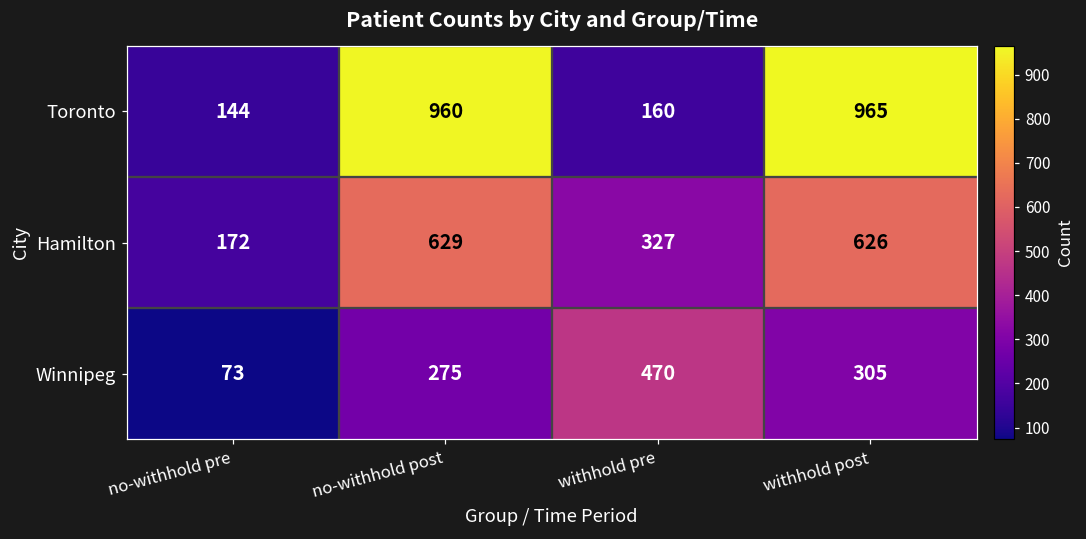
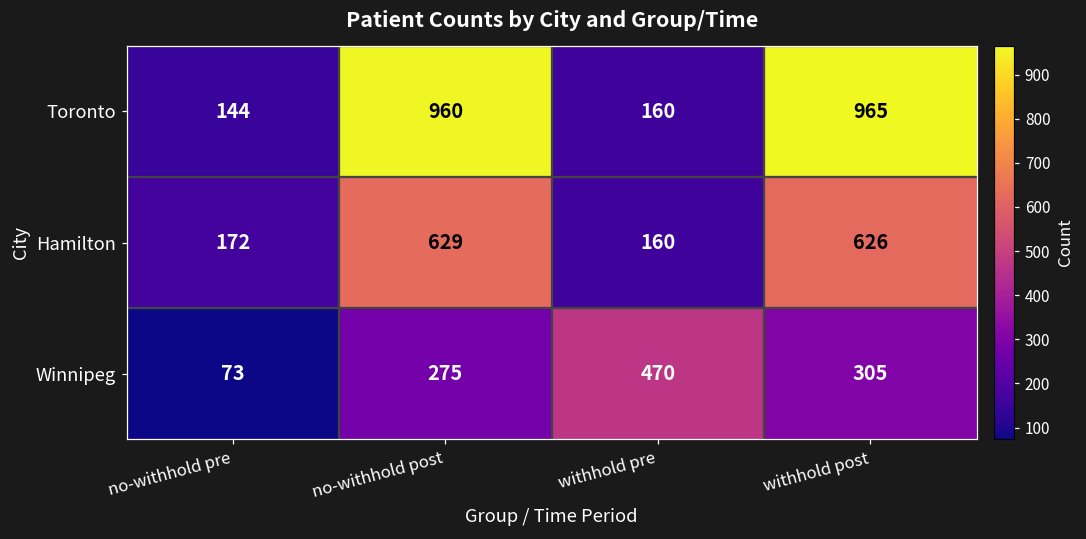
  {
    "Toronto": {
      "no-withhold pre": 144,
      "no-withhold post": 960,
      "withhold pre": 160,
      "withhold post": 965
    },
    "Hamilton": {
      "no-withhold pre": 172,
      "no-withhold post": 629,
-     "withhold pre": 327,
+     "withhold pre": 160,
      "withhold post": 626
    },
    "Winnipeg": {
      "no-withhold pre": 73,
      "no-withhold post": 275,
      "withhold pre": 470,
      "withhold post": 305
    }
  }
